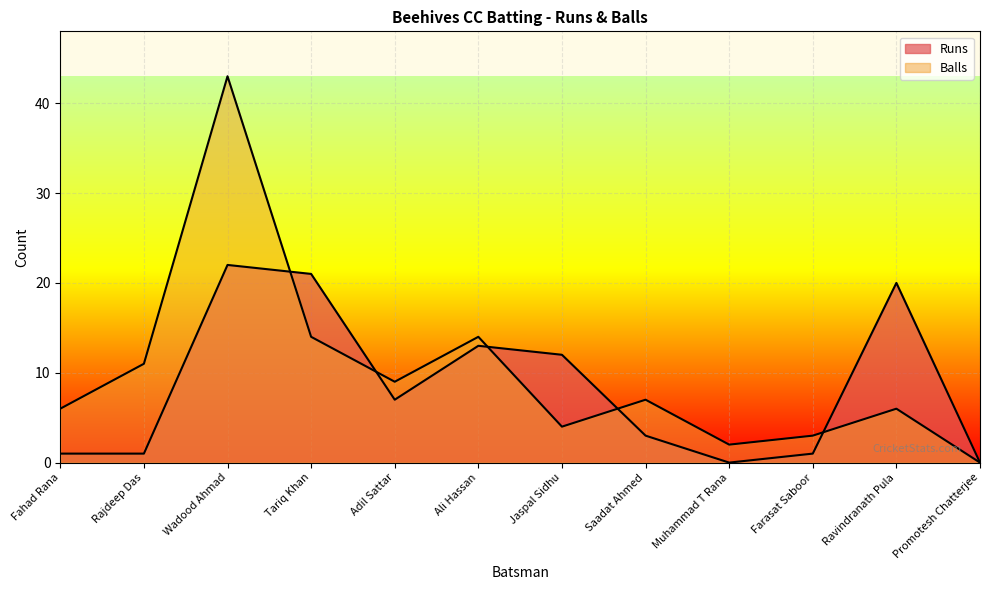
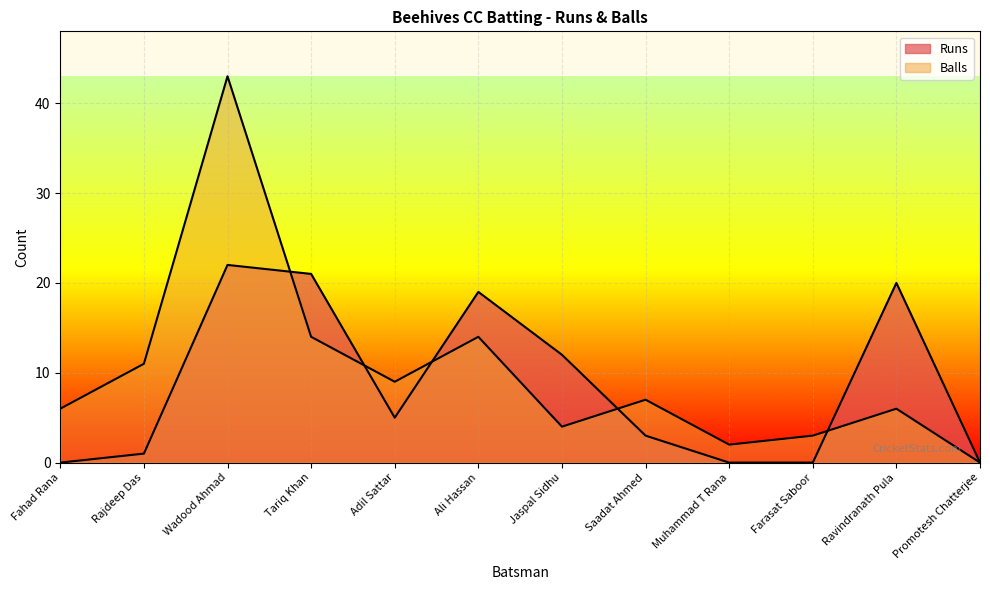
  {
    "Runs": {
-     "Fahad Rana": 1,
+     "Fahad Rana": 0,
      "Rajdeep Das": 1,
      "Wadood Ahmad": 22,
      "Tariq Khan": 21,
-     "Adil Sattar": 7,
-     "Ali Hassan": 13,
+     "Adil Sattar": 5,
+     "Ali Hassan": 19,
      "Jaspal Sidhu": 12,
      "Saadat Ahmed": 3,
      "Muhammad T Rana": 0,
-     "Farasat Saboor": 1,
+     "Farasat Saboor": 0,
      "Ravindranath Pula": 20
    },
    "Balls": {
      "Fahad Rana": 6,
      "Rajdeep Das": 11,
      "Wadood Ahmad": 43,
      "Tariq Khan": 14,
      "Adil Sattar": 9,
      "Ali Hassan": 14,
      "Jaspal Sidhu": 4,
      "Saadat Ahmed": 7,
      "Muhammad T Rana": 2,
      "Farasat Saboor": 3,
      "Ravindranath Pula": 6
    }
  }
